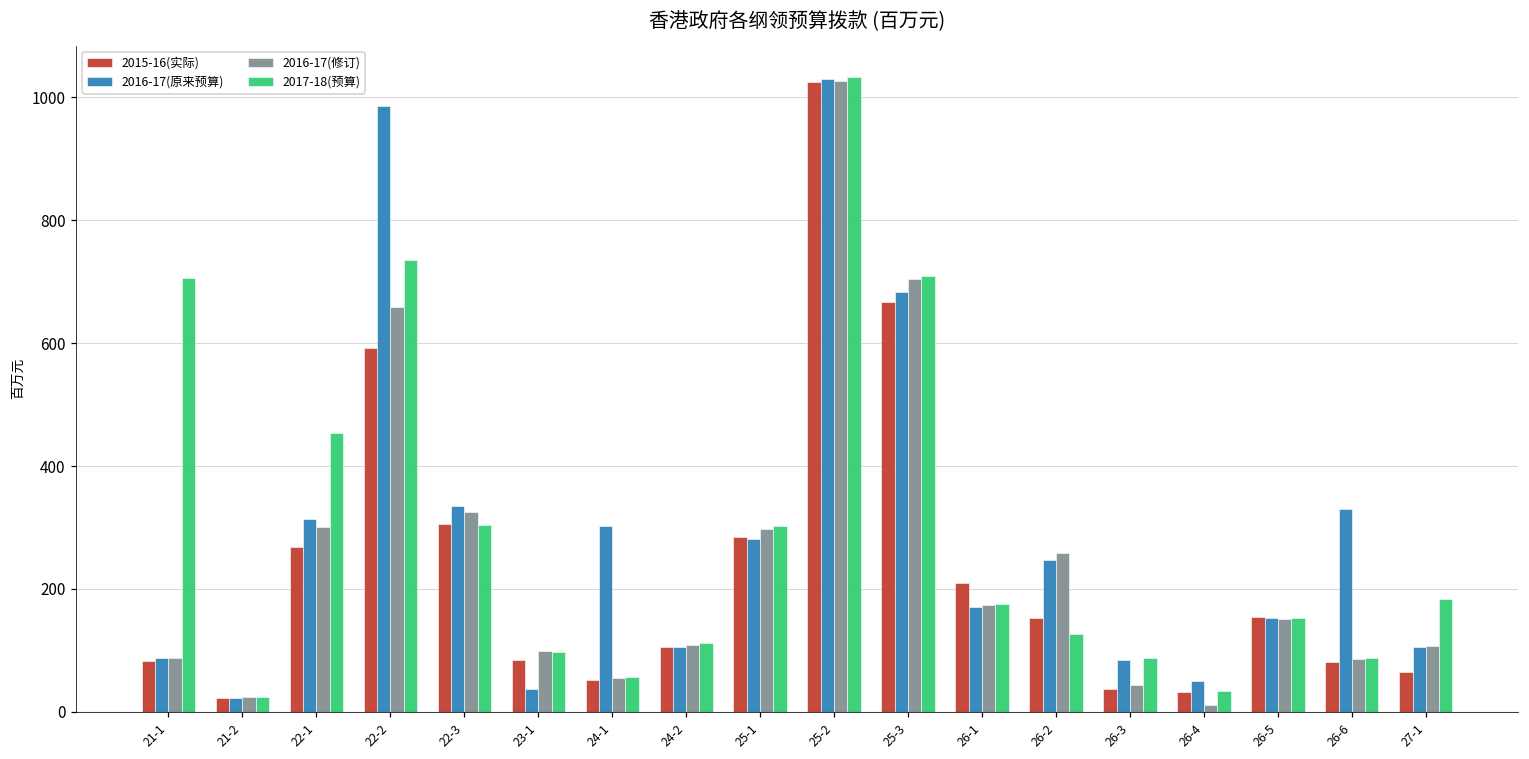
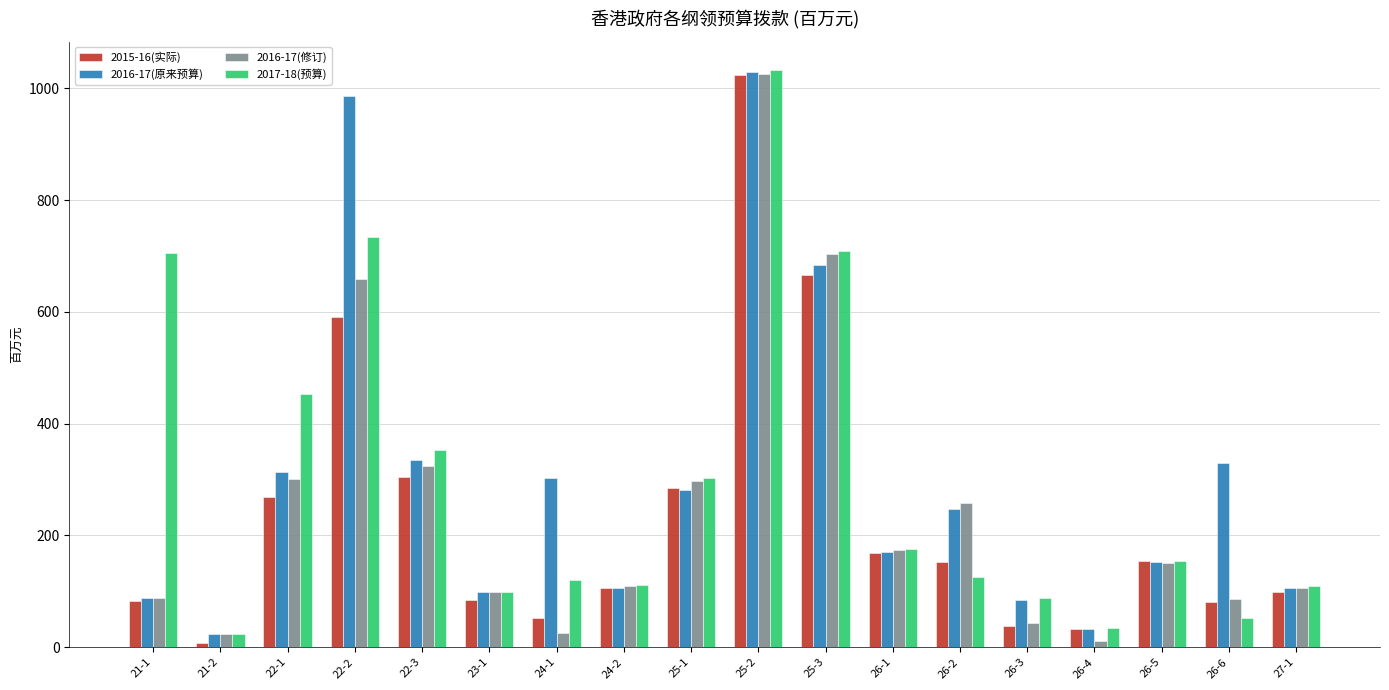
  {
    "2015-16(实际)": {
      "21-1": 80,
-     "21-2": 20,
+     "21-2": 10,
      "22-1": 270,
      "22-2": 590,
      "22-3": 310,
      "23-1": 80,
      "24-1": 50,
      "24-2": 110,
      "25-1": 280,
      "25-2": 1020,
      "25-3": 670,
-     "26-1": 210,
+     "26-1": 170,
      "26-2": 150,
      "26-3": 40,
      "26-4": 30,
      "26-5": 150,
      "26-6": 80,
-     "27-1": 70
+     "27-1": 100
    },
    "2016-17(原来预算)": {
      "21-1": 90,
      "21-2": 20,
      "22-1": 310,
      "22-2": 990,
      "22-3": 340,
-     "23-1": 40,
+     "23-1": 100,
      "24-1": 300,
      "24-2": 110,
      "25-1": 280,
      "25-2": 1030,
      "25-3": 680,
      "26-1": 170,
      "26-2": 250,
      "26-3": 80,
-     "26-4": 50,
+     "26-4": 30,
      "26-5": 150,
      "26-6": 330,
      "27-1": 110
    },
    "2016-17(修订)": {
      "21-1": 90,
      "21-2": 20,
      "22-1": 300,
      "22-2": 660,
      "22-3": 330,
      "23-1": 100,
-     "24-1": 60,
+     "24-1": 30,
      "24-2": 110,
      "25-1": 300,
      "25-2": 1030,
      "25-3": 700,
      "26-1": 170,
      "26-2": 260,
      "26-3": 40,
      "26-4": 10,
      "26-5": 150,
      "26-6": 90,
      "27-1": 110
    },
    "2017-18(预算)": {
      "21-1": 710,
      "21-2": 20,
      "22-1": 450,
      "22-2": 730,
-     "22-3": 300,
+     "22-3": 350,
      "23-1": 100,
-     "24-1": 60,
+     "24-1": 120,
      "24-2": 110,
      "25-1": 300,
      "25-2": 1030,
      "25-3": 710,
      "26-1": 180,
      "26-2": 130,
      "26-3": 90,
      "26-4": 30,
      "26-5": 150,
-     "26-6": 90,
-     "27-1": 180
+     "26-6": 50,
+     "27-1": 110
    }
  }
